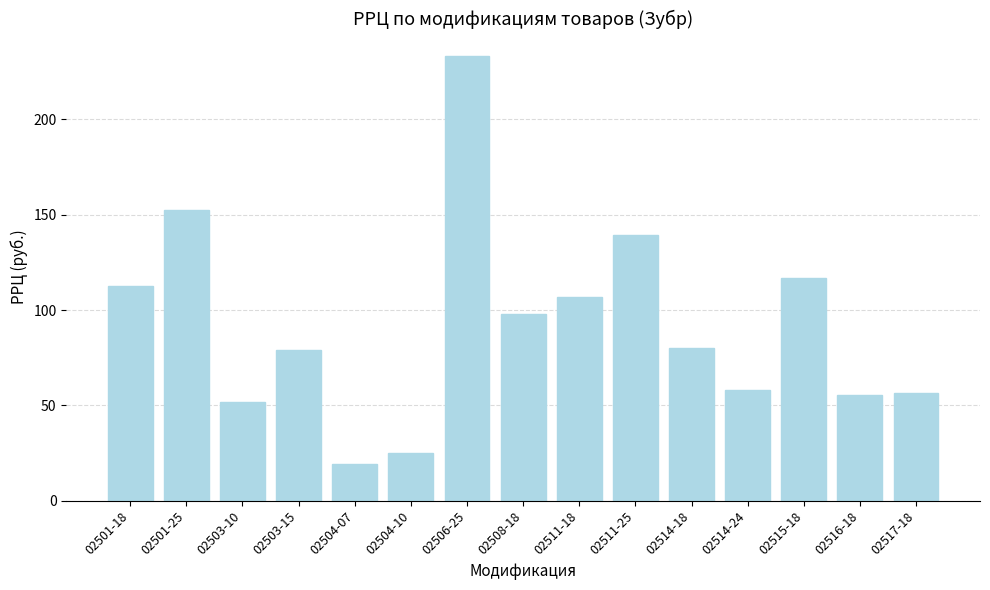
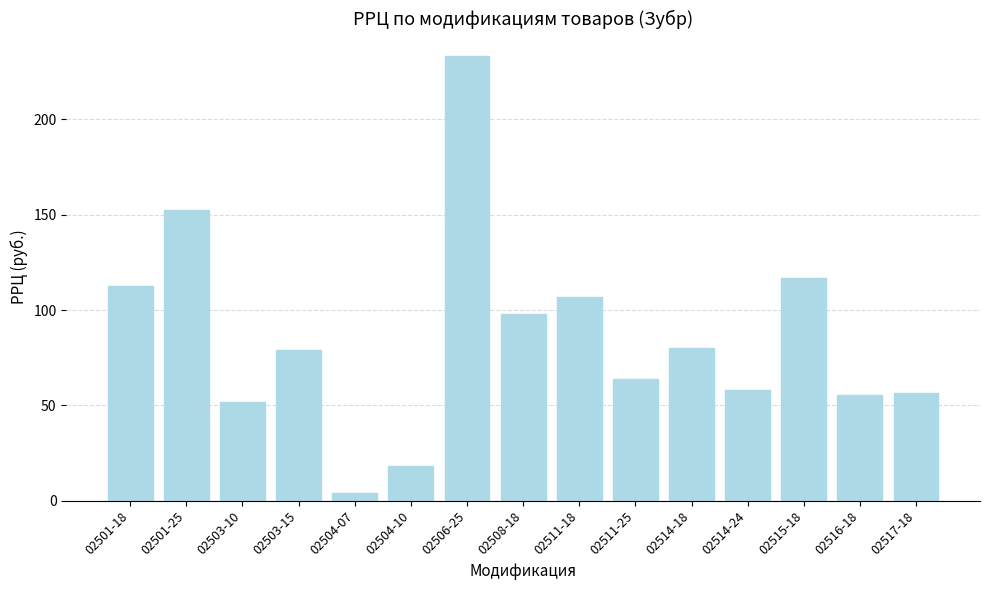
  {
    "02501-18": 113,
    "02501-25": 152,
    "02503-10": 52,
    "02503-15": 79,
-   "02504-07": 20,
-   "02504-10": 25,
+   "02504-07": 4,
+   "02504-10": 18,
    "02506-25": 233,
    "02508-18": 98,
    "02511-18": 107,
-   "02511-25": 140,
+   "02511-25": 64,
    "02514-18": 80,
    "02514-24": 58,
    "02515-18": 117,
    "02516-18": 56,
    "02517-18": 57
  }
